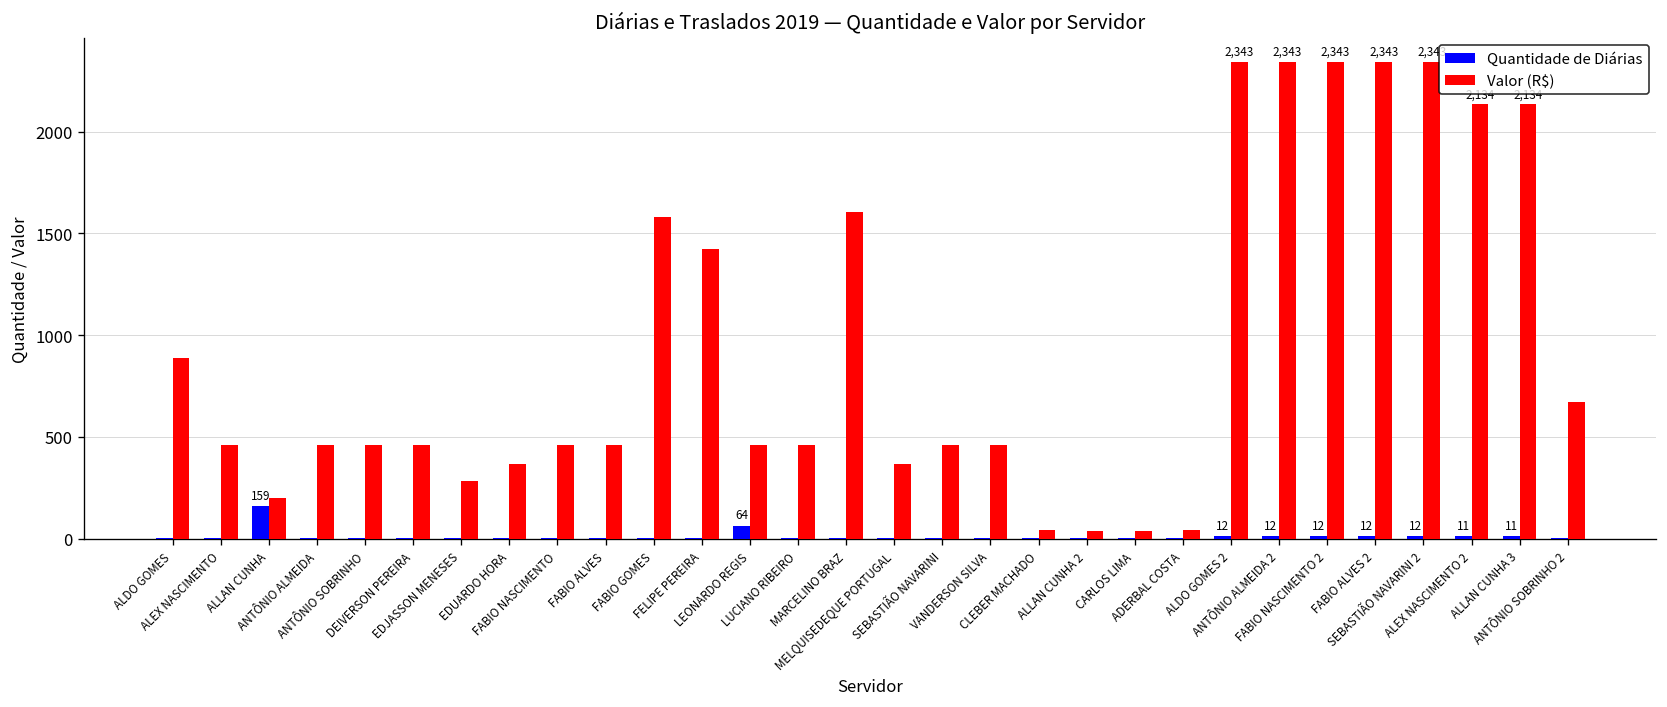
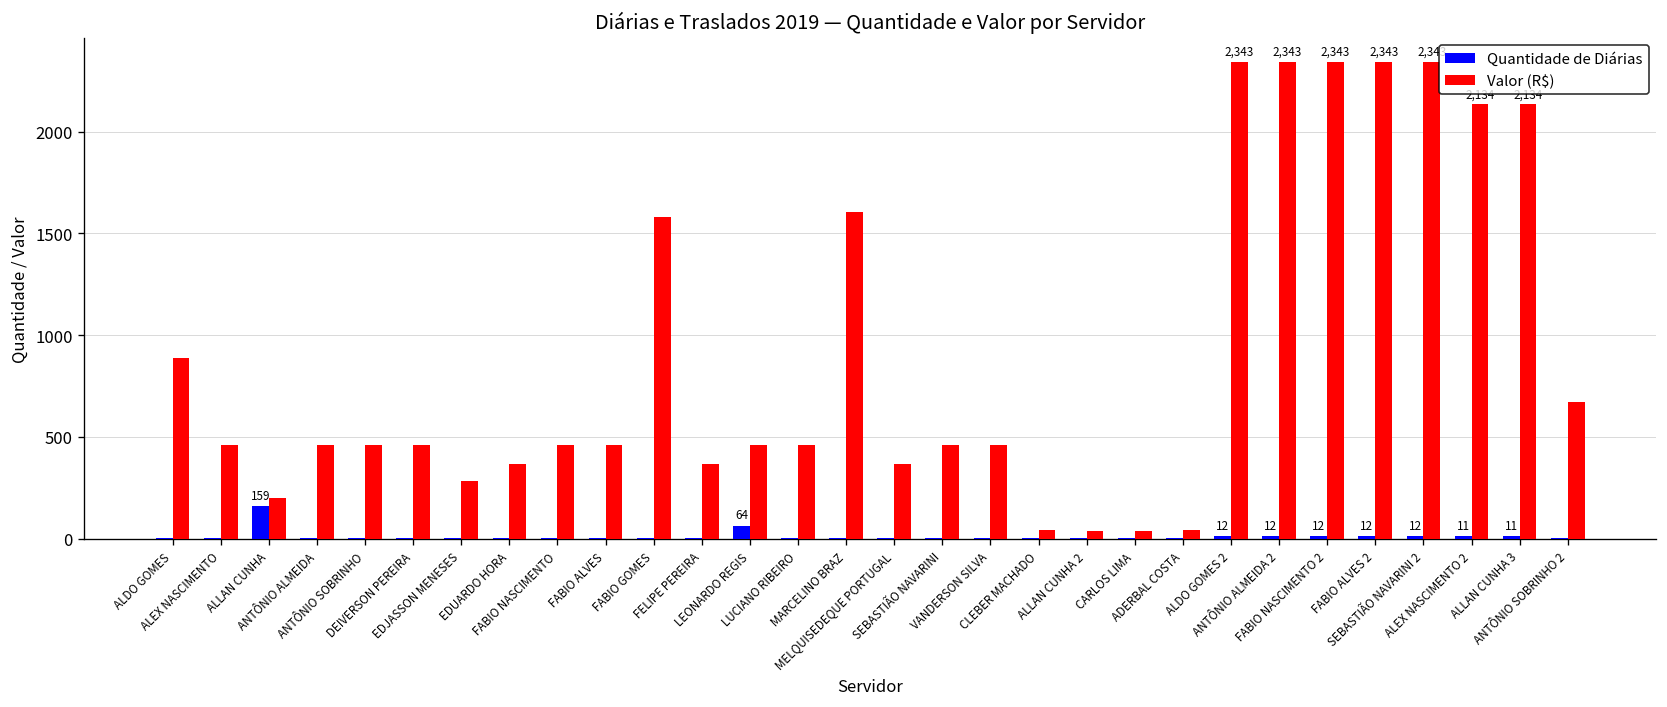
  {
    "Quantidade de Diárias": {
      "ALLAN CUNHA": 159,
      "LEONARDO REGIS": 64,
      "ALDO GOMES 2": 12,
      "ANTÔNIO ALMEIDA 2": 12,
      "FABIO NASCIMENTO 2": 12,
      "FABIO ALVES 2": 12,
      "SEBASTIÃO NAVARINI 2": 12,
      "ALEX NASCIMENTO 2": 11,
      "ALLAN CUNHA 3": 11
    },
    "Valor (R$)": {
      "ALDO GOMES": 890,
      "ALEX NASCIMENTO": 460,
      "ALLAN CUNHA": 200,
      "ANTÔNIO ALMEIDA": 460,
      "ANTÔNIO SOBRINHO": 460,
      "DEIVERSON PEREIRA": 460,
      "EDJASSON MENESES": 280,
      "EDUARDO HORA": 370,
      "FABIO NASCIMENTO": 460,
      "FABIO ALVES": 460,
      "FABIO GOMES": 1580,
-     "FELIPE PEREIRA": 1420,
+     "FELIPE PEREIRA": 370,
      "LEONARDO REGIS": 460,
      "LUCIANO RIBEIRO": 460,
      "MARCELINO BRAZ": 1610,
      "MELQUISEDEQUE PORTUGAL": 370,
      "SEBASTIÃO NAVARINI": 460,
      "VANDERSON SILVA": 460,
      "CLEBER MACHADO": 40,
      "ALLAN CUNHA 2": 40,
      "CARLOS LIMA": 40,
      "ADERBAL COSTA": 40,
      "ANTÔNIO SOBRINHO 2": 670
    }
  }
